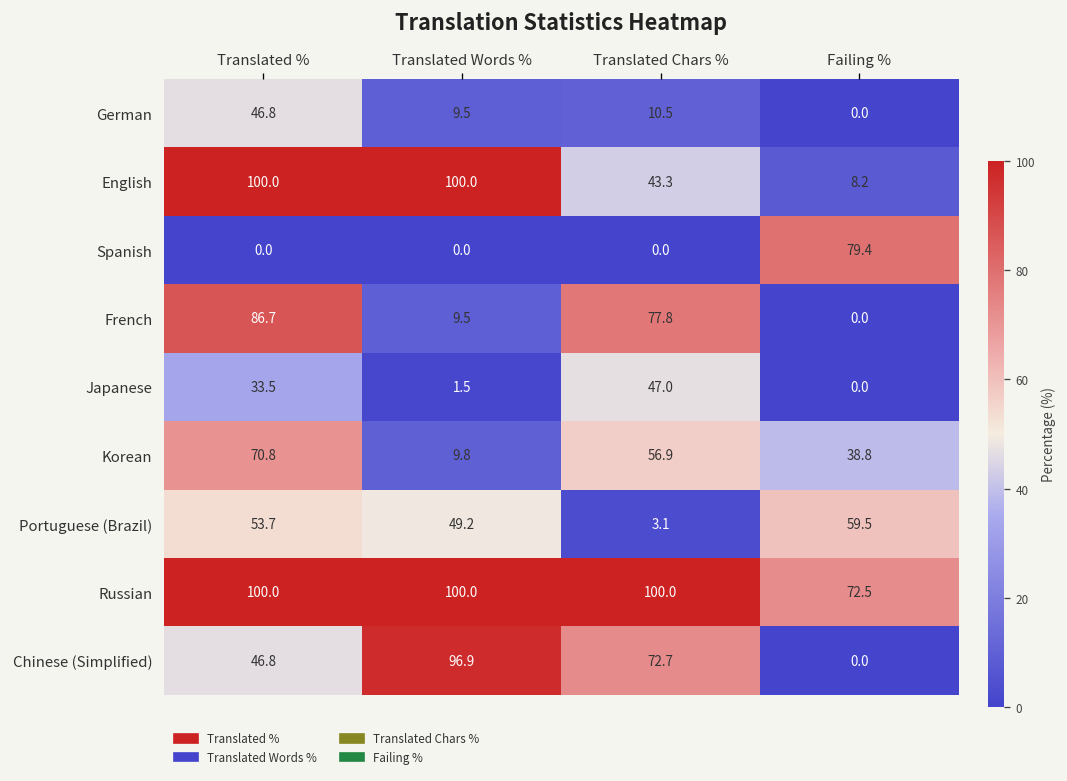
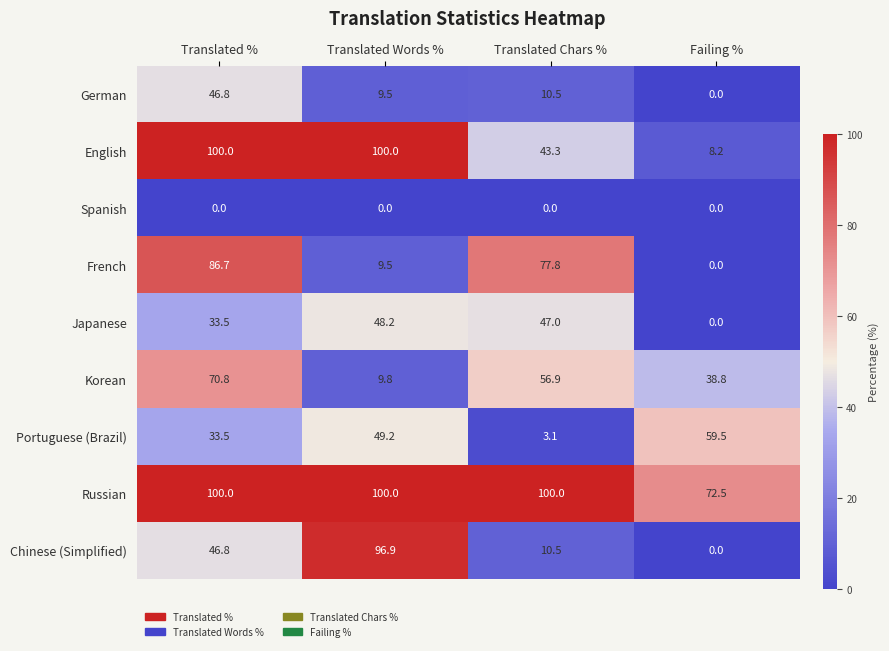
  {
    "German": {
      "Translated %": 46.8,
      "Translated Words %": 9.5,
      "Translated Chars %": 10.5,
      "Failing %": 0.0
    },
    "English": {
      "Translated %": 100.0,
      "Translated Words %": 100.0,
      "Translated Chars %": 43.3,
      "Failing %": 8.2
    },
    "Spanish": {
      "Translated %": 0.0,
      "Translated Words %": 0.0,
      "Translated Chars %": 0.0,
-     "Failing %": 79.4
+     "Failing %": 0.0
    },
    "French": {
      "Translated %": 86.7,
      "Translated Words %": 9.5,
      "Translated Chars %": 77.8,
      "Failing %": 0.0
    },
    "Japanese": {
      "Translated %": 33.5,
-     "Translated Words %": 1.5,
+     "Translated Words %": 48.2,
      "Translated Chars %": 47.0,
      "Failing %": 0.0
    },
    "Korean": {
      "Translated %": 70.8,
      "Translated Words %": 9.8,
      "Translated Chars %": 56.9,
      "Failing %": 38.8
    },
    "Portuguese (Brazil)": {
-     "Translated %": 53.7,
+     "Translated %": 33.5,
      "Translated Words %": 49.2,
      "Translated Chars %": 3.1,
      "Failing %": 59.5
    },
    "Russian": {
      "Translated %": 100.0,
      "Translated Words %": 100.0,
      "Translated Chars %": 100.0,
      "Failing %": 72.5
    },
    "Chinese (Simplified)": {
      "Translated %": 46.8,
      "Translated Words %": 96.9,
-     "Translated Chars %": 72.7,
+     "Translated Chars %": 10.5,
      "Failing %": 0.0
    }
  }
